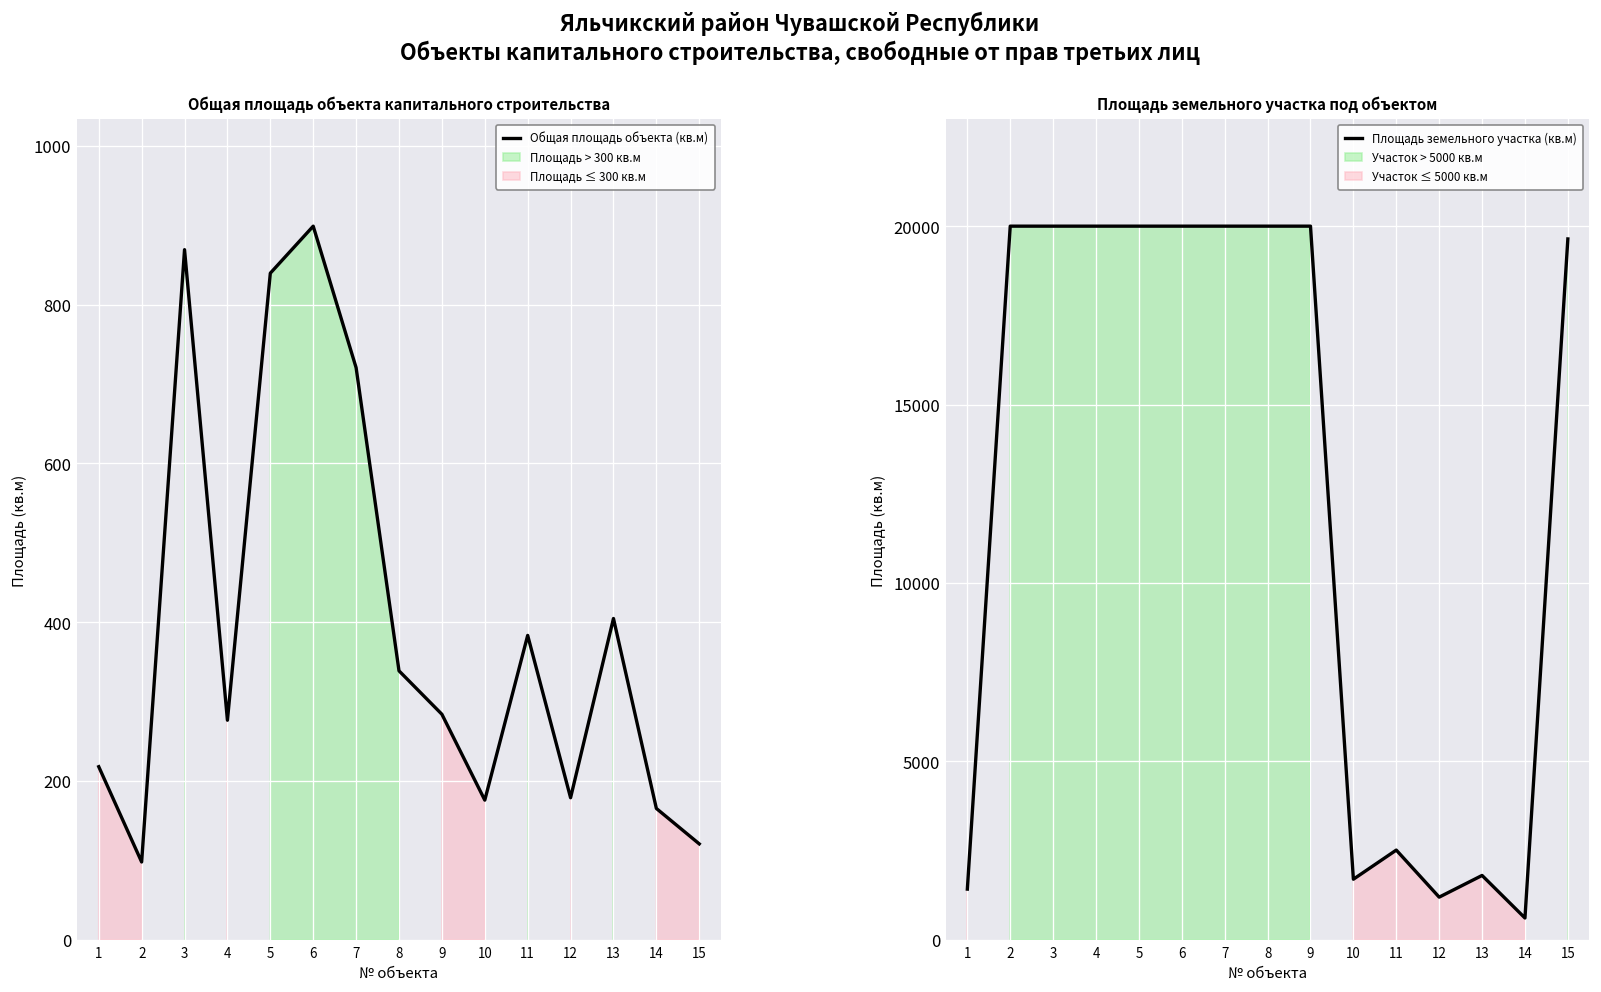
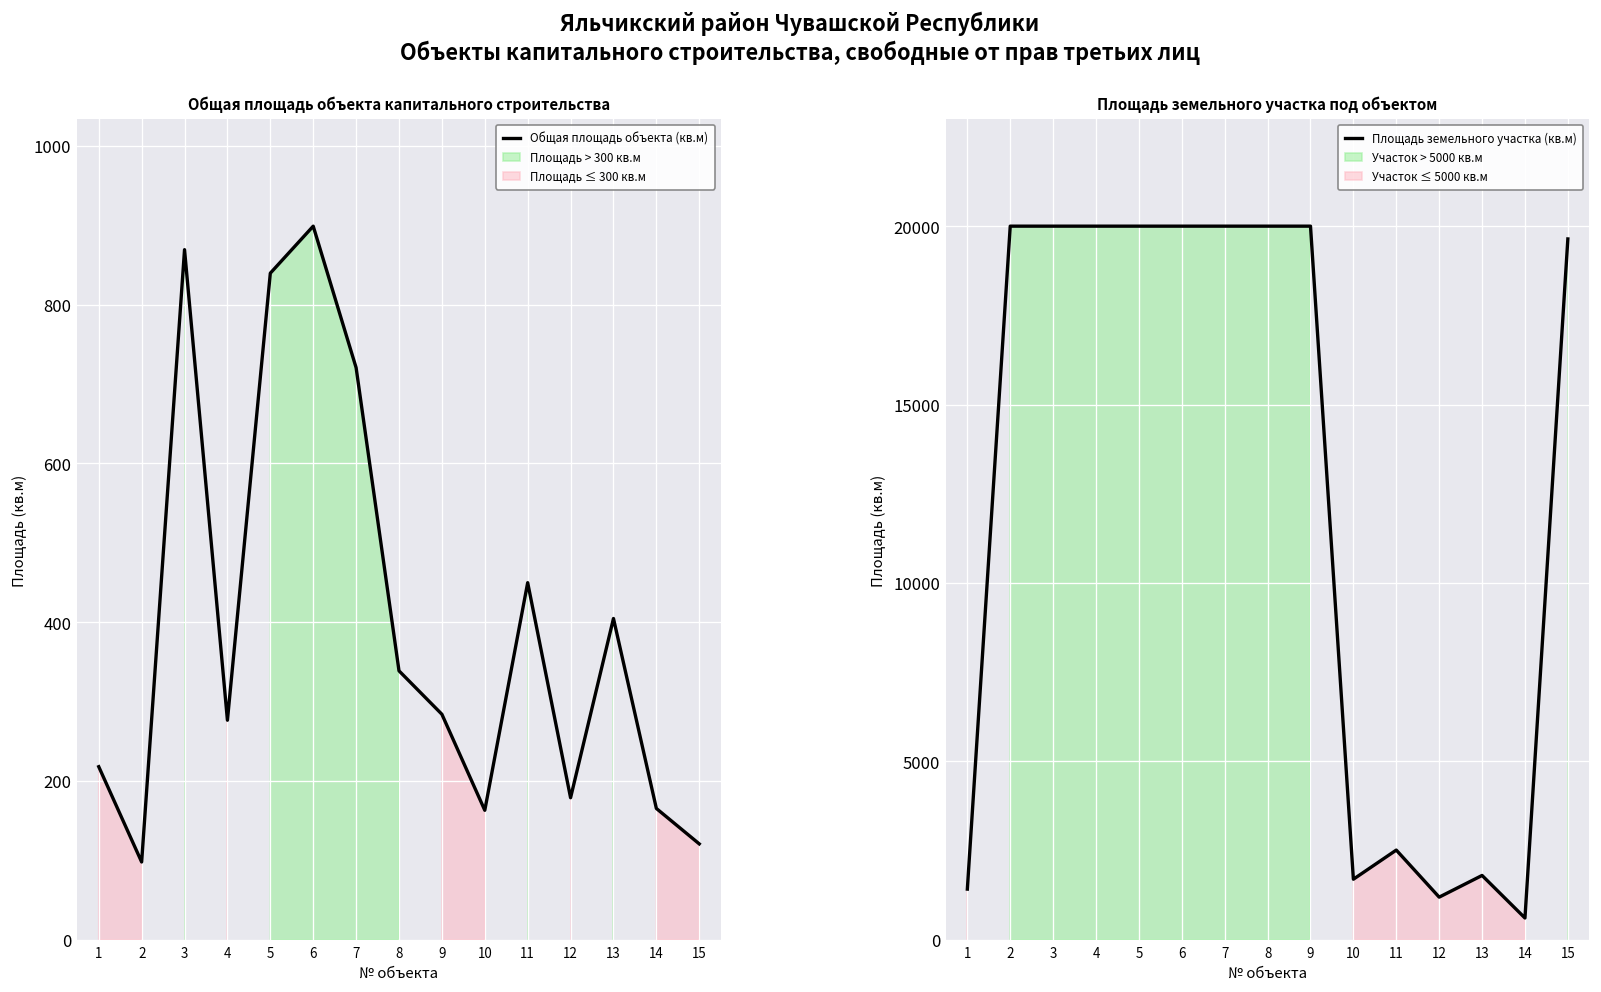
  {
    "Общая площадь объекта капитального строительства": {
      "1": 220,
      "2": 100,
      "3": 870,
      "4": 280,
      "5": 840,
      "6": 900,
      "7": 720,
      "8": 340,
      "9": 280,
-     "10": 180,
-     "11": 380,
+     "10": 160,
+     "11": 450,
      "12": 180,
      "13": 400,
      "14": 170,
      "15": 120
    },
    "Площадь земельного участка под объектом": {
      "1": 1400,
      "2": 20000,
      "3": 20000,
      "4": 20000,
      "5": 20000,
      "6": 20000,
      "7": 20000,
      "8": 20000,
      "9": 20000,
      "10": 1700,
      "11": 2500,
      "12": 1200,
      "13": 1800,
      "14": 600,
      "15": 19600
    }
  }
